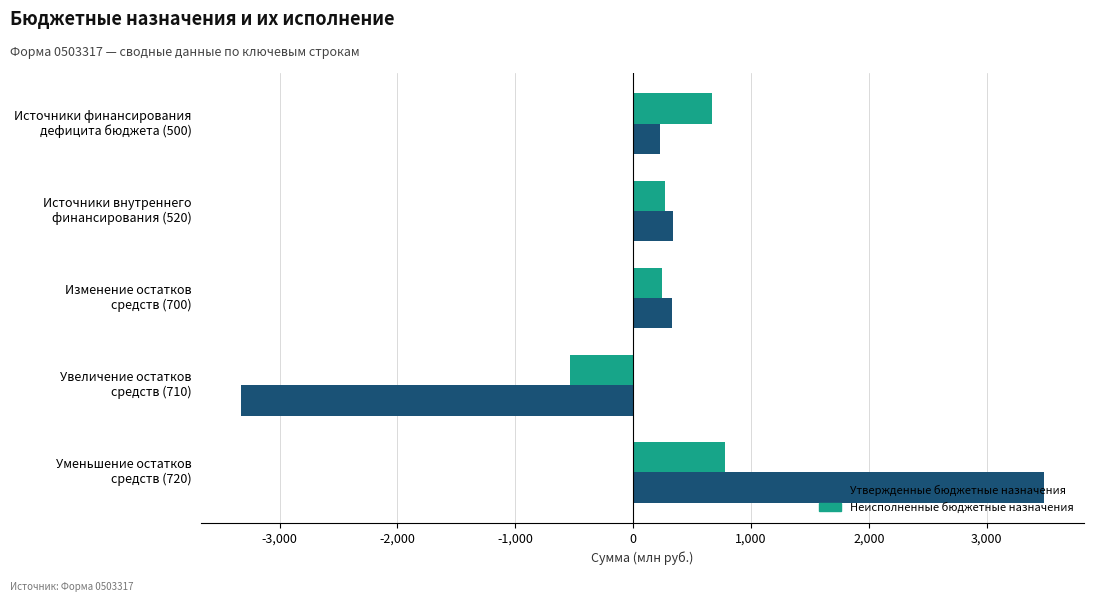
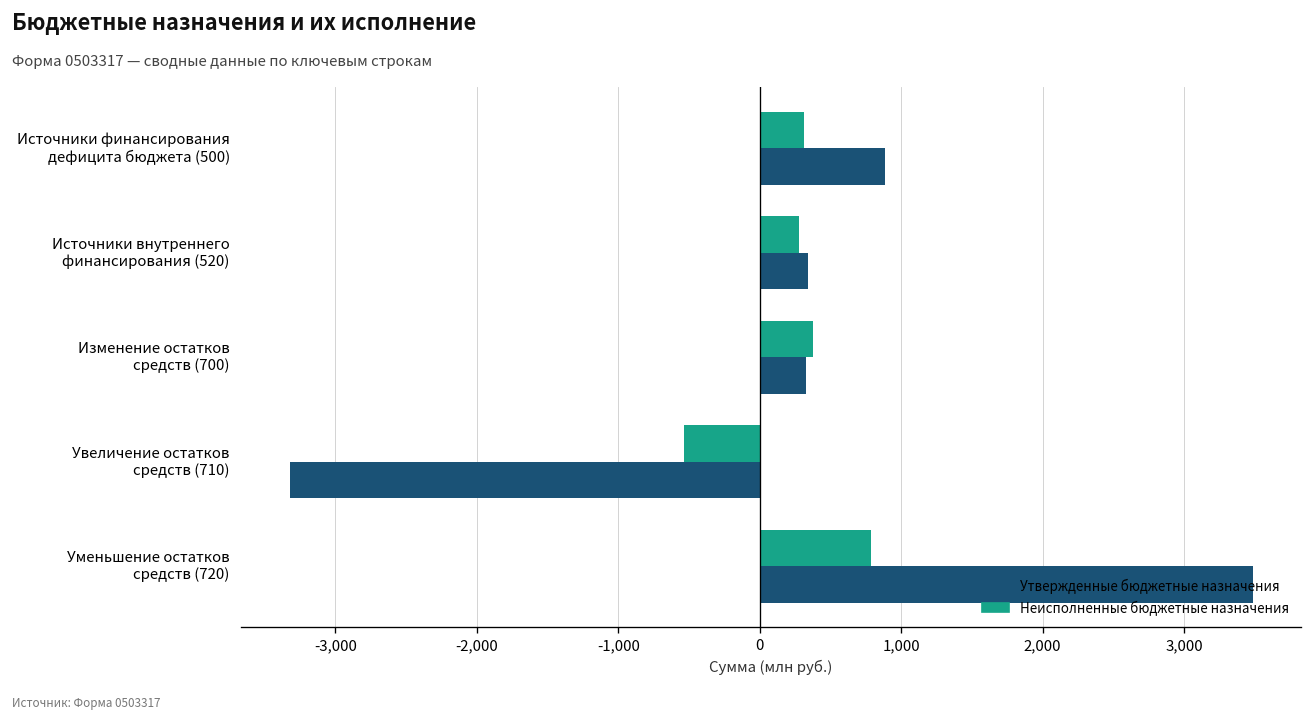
  {
    "Утвержденные бюджетные назначения": {
-     "Источники финансирования дефицита бюджета (500)": "230",
+     "Источники финансирования дефицита бюджета (500)": "890",
      "Источники внутреннего финансирования (520)": "340",
      "Изменение остатков средств (700)": "330",
      "Увеличение остатков средств (710)": "-3,320",
      "Уменьшение остатков средств (720)": "3,490"
    },
    "Неисполненные бюджетные назначения": {
-     "Источники финансирования дефицита бюджета (500)": "670",
+     "Источники финансирования дефицита бюджета (500)": "310",
      "Источники внутреннего финансирования (520)": "270",
-     "Изменение остатков средств (700)": "250",
+     "Изменение остатков средств (700)": "370",
      "Увеличение остатков средств (710)": "-540",
      "Уменьшение остатков средств (720)": "780"
    }
  }
